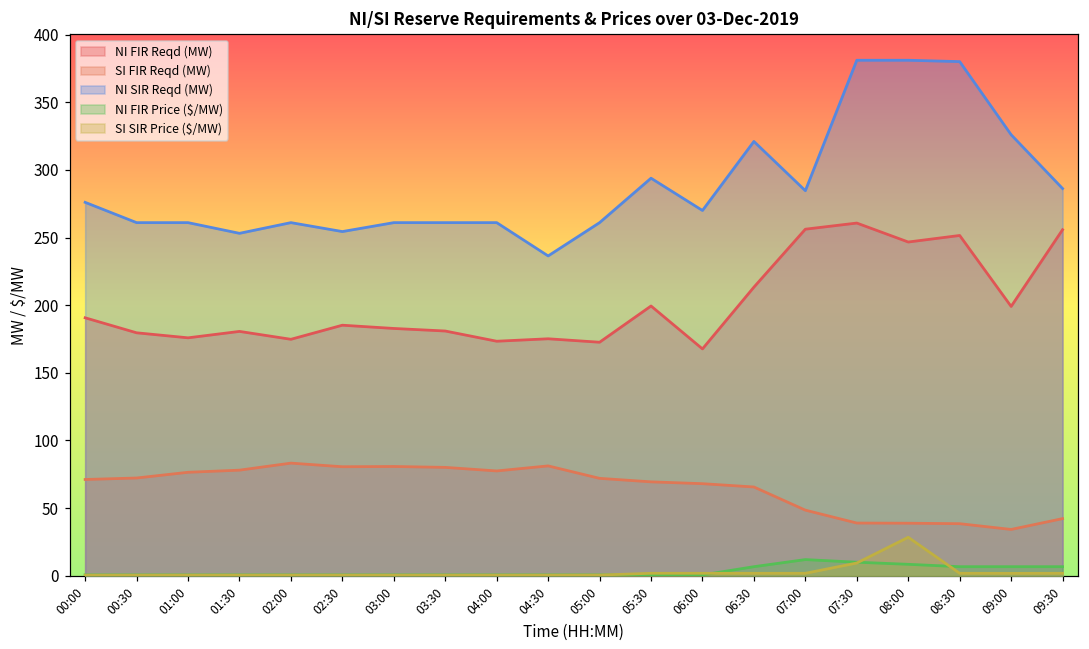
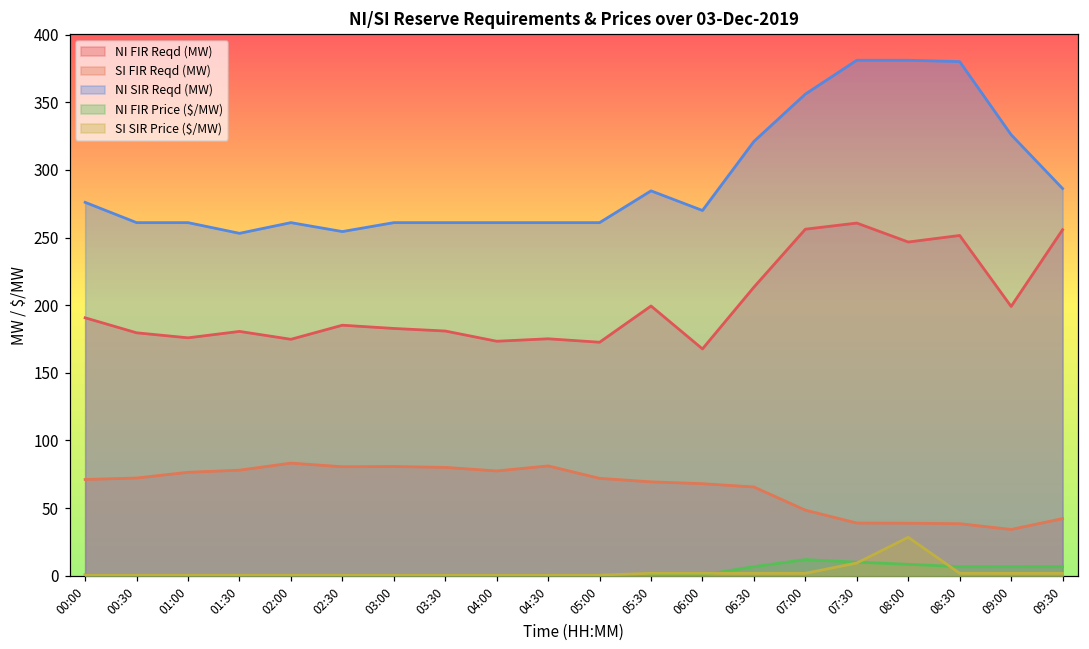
  {
    "NI SIR Reqd (MW)": {
      "00:00": 276,
      "00:30": 261,
      "01:00": 261,
      "01:30": 253,
      "02:00": 261,
      "02:30": 254,
      "03:00": 261,
      "03:30": 261,
      "04:00": 261,
-     "04:30": 236,
+     "04:30": 261,
      "05:00": 261,
-     "05:30": 294,
+     "05:30": 284,
      "06:00": 270,
      "06:30": 321,
-     "07:00": 285,
+     "07:00": 356,
      "07:30": 381,
      "08:00": 381,
      "08:30": 380,
      "09:00": 326,
      "09:30": 286
    }
  }
